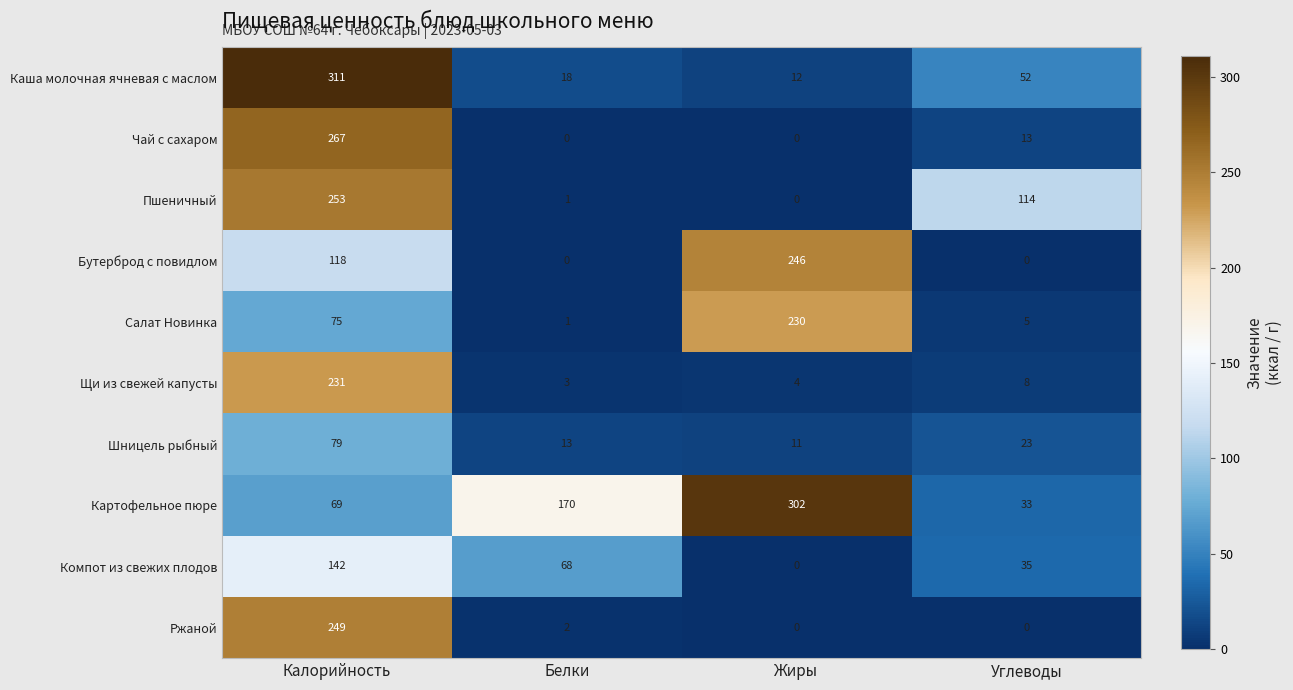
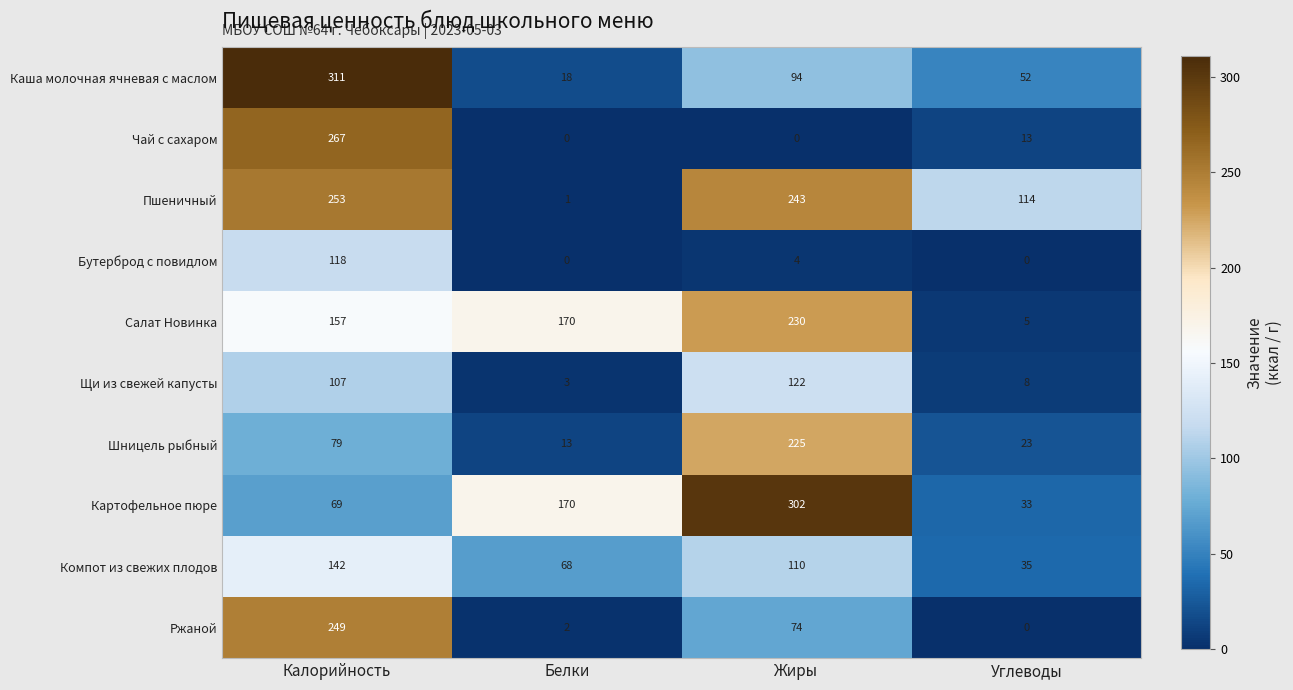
  {
    "Каша молочная ячневая с маслом": {
      "Калорийность": 311,
      "Белки": 18,
-     "Жиры": 12,
+     "Жиры": 94,
      "Углеводы": 52
    },
    "Чай с сахаром": {
      "Калорийность": 267,
      "Белки": 0,
      "Жиры": 0,
      "Углеводы": 13
    },
    "Пшеничный": {
      "Калорийность": 253,
      "Белки": 1,
-     "Жиры": 0,
+     "Жиры": 243,
      "Углеводы": 114
    },
    "Бутерброд с повидлом": {
      "Калорийность": 118,
      "Белки": 0,
-     "Жиры": 246,
+     "Жиры": 4,
      "Углеводы": 0
    },
    "Салат Новинка": {
-     "Калорийность": 75,
-     "Белки": 1,
+     "Калорийность": 157,
+     "Белки": 170,
      "Жиры": 230,
      "Углеводы": 5
    },
    "Щи из свежей капусты": {
-     "Калорийность": 231,
+     "Калорийность": 107,
      "Белки": 3,
-     "Жиры": 4,
+     "Жиры": 122,
      "Углеводы": 8
    },
    "Шницель рыбный": {
      "Калорийность": 79,
      "Белки": 13,
-     "Жиры": 11,
+     "Жиры": 225,
      "Углеводы": 23
    },
    "Картофельное пюре": {
      "Калорийность": 69,
      "Белки": 170,
      "Жиры": 302,
      "Углеводы": 33
    },
    "Компот из свежих плодов": {
      "Калорийность": 142,
      "Белки": 68,
-     "Жиры": 0,
+     "Жиры": 110,
      "Углеводы": 35
    },
    "Ржаной": {
      "Калорийность": 249,
      "Белки": 2,
-     "Жиры": 0,
+     "Жиры": 74,
      "Углеводы": 0
    }
  }
